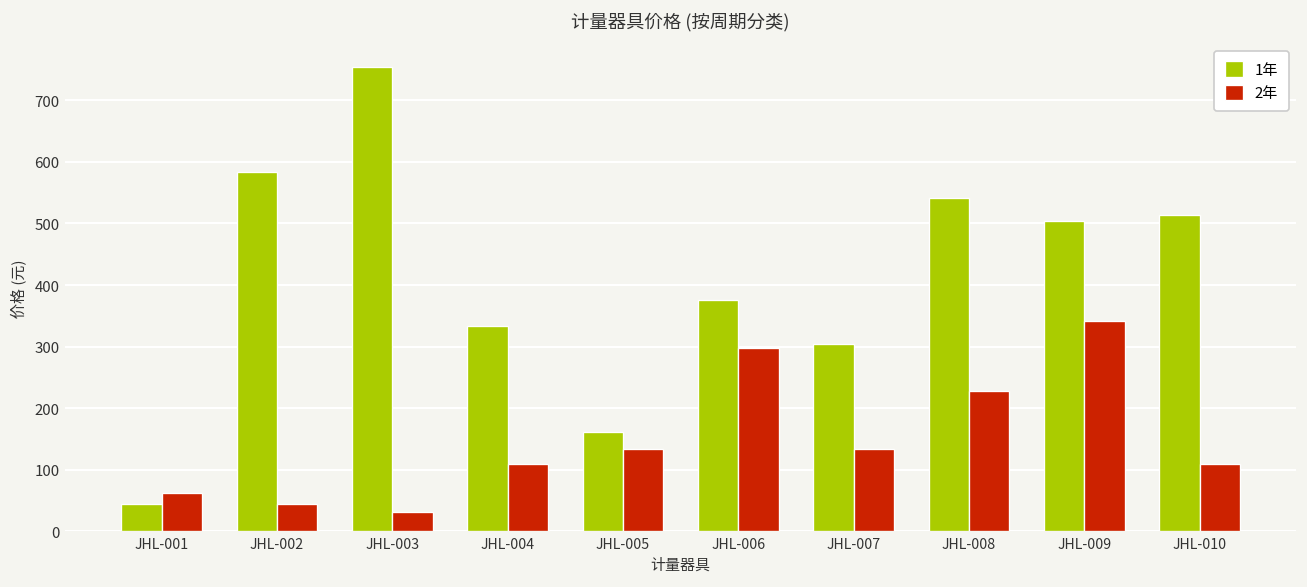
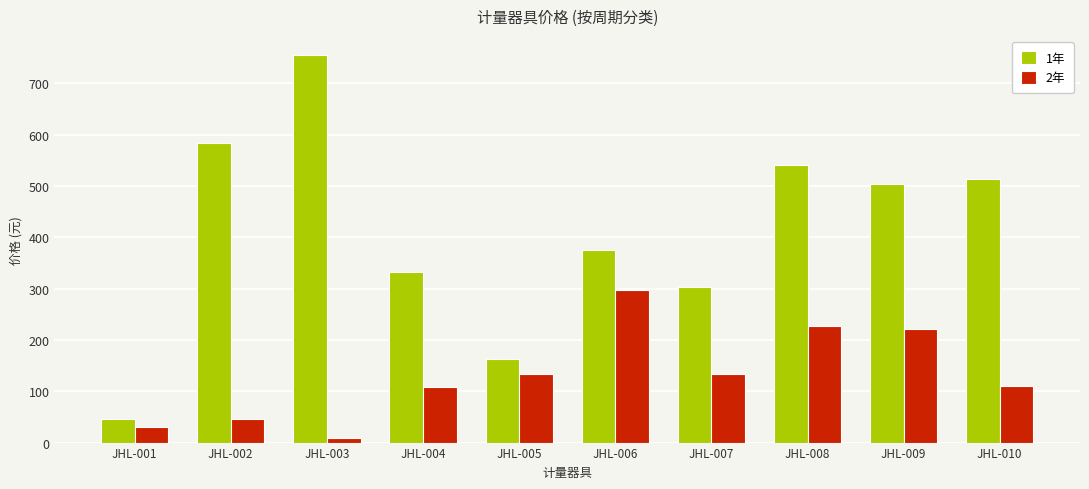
  {
    "1年": {
      "JHL-001": 50,
      "JHL-002": 580,
      "JHL-003": 760,
      "JHL-004": 330,
      "JHL-005": 160,
      "JHL-006": 380,
      "JHL-007": 300,
      "JHL-008": 540,
      "JHL-009": 500,
      "JHL-010": 510
    },
    "2年": {
-     "JHL-001": 60,
+     "JHL-001": 30,
      "JHL-002": 50,
-     "JHL-003": 30,
+     "JHL-003": 10,
      "JHL-004": 110,
      "JHL-005": 130,
      "JHL-006": 300,
      "JHL-007": 130,
      "JHL-008": 230,
-     "JHL-009": 340,
+     "JHL-009": 220,
      "JHL-010": 110
    }
  }
